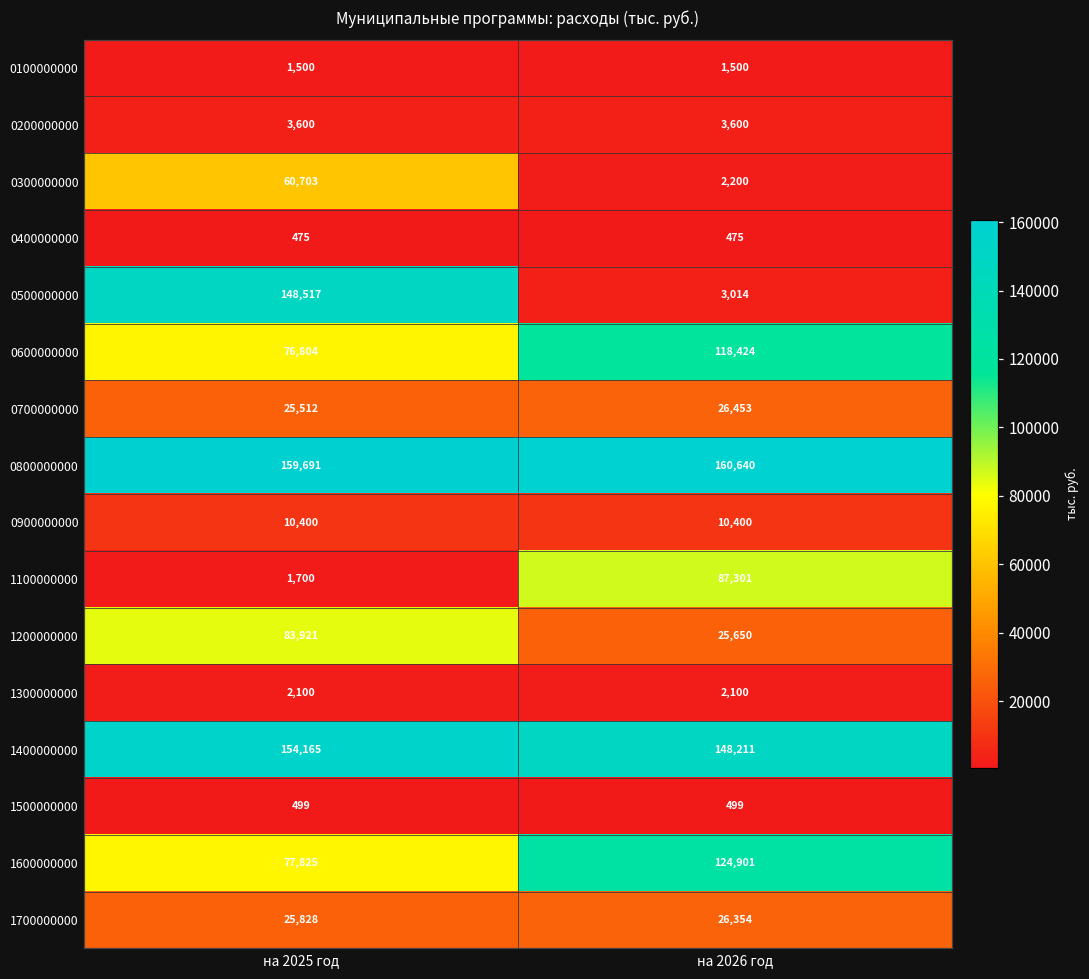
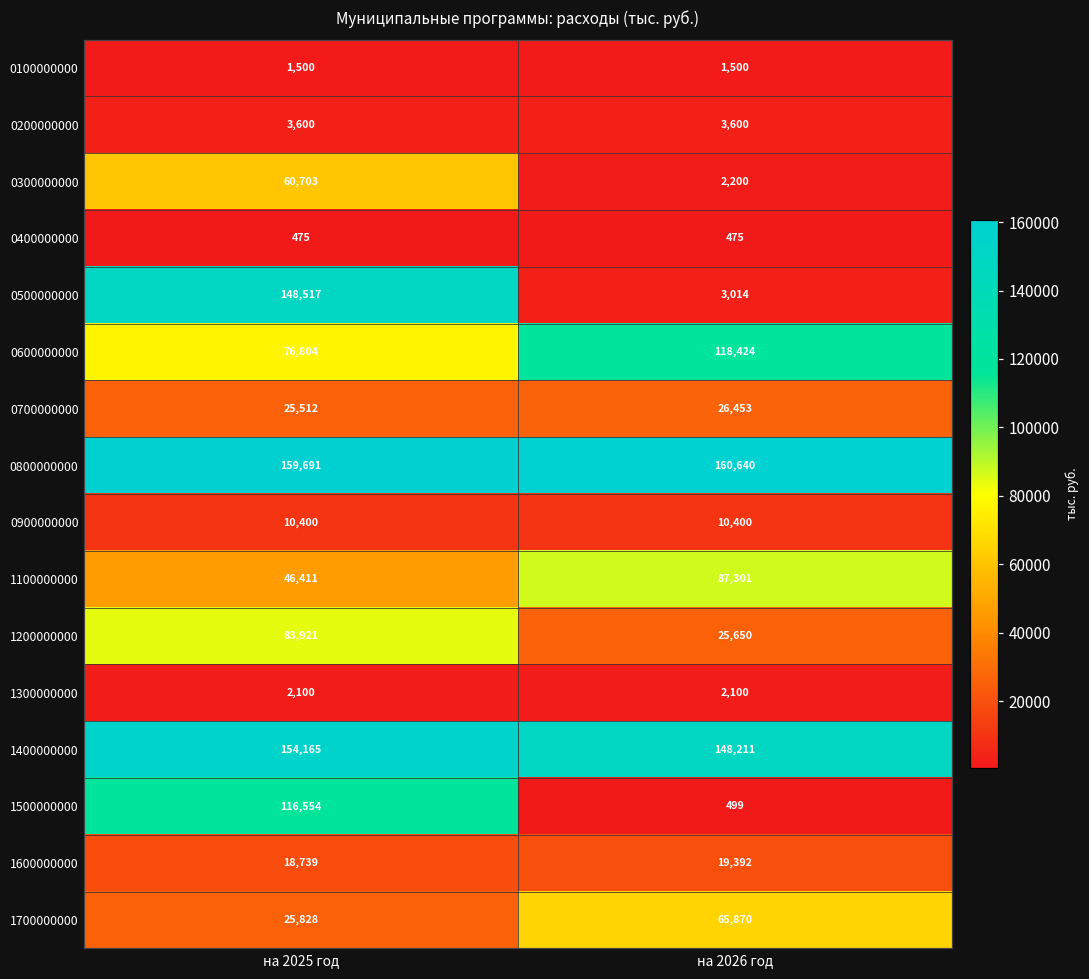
  {
    "0100000000": {
      "на 2025 год": "1,500",
      "на 2026 год": "1,500"
    },
    "0200000000": {
      "на 2025 год": "3,600",
      "на 2026 год": "3,600"
    },
    "0300000000": {
      "на 2025 год": "60,703",
      "на 2026 год": "2,200"
    },
    "0400000000": {
      "на 2025 год": "475",
      "на 2026 год": "475"
    },
    "0500000000": {
      "на 2025 год": "148,517",
      "на 2026 год": "3,014"
    },
    "0600000000": {
      "на 2025 год": "76,804",
      "на 2026 год": "118,424"
    },
    "0700000000": {
      "на 2025 год": "25,512",
      "на 2026 год": "26,453"
    },
    "0800000000": {
      "на 2025 год": "159,691",
      "на 2026 год": "160,640"
    },
    "0900000000": {
      "на 2025 год": "10,400",
      "на 2026 год": "10,400"
    },
    "1100000000": {
-     "на 2025 год": "1,700",
+     "на 2025 год": "46,411",
      "на 2026 год": "87,301"
    },
    "1200000000": {
      "на 2025 год": "83,921",
      "на 2026 год": "25,650"
    },
    "1300000000": {
      "на 2025 год": "2,100",
      "на 2026 год": "2,100"
    },
    "1400000000": {
      "на 2025 год": "154,165",
      "на 2026 год": "148,211"
    },
    "1500000000": {
-     "на 2025 год": "499",
+     "на 2025 год": "116,554",
      "на 2026 год": "499"
    },
    "1600000000": {
-     "на 2025 год": "77,825",
-     "на 2026 год": "124,901"
+     "на 2025 год": "18,739",
+     "на 2026 год": "19,392"
    },
    "1700000000": {
      "на 2025 год": "25,828",
-     "на 2026 год": "26,354"
+     "на 2026 год": "65,870"
    }
  }
